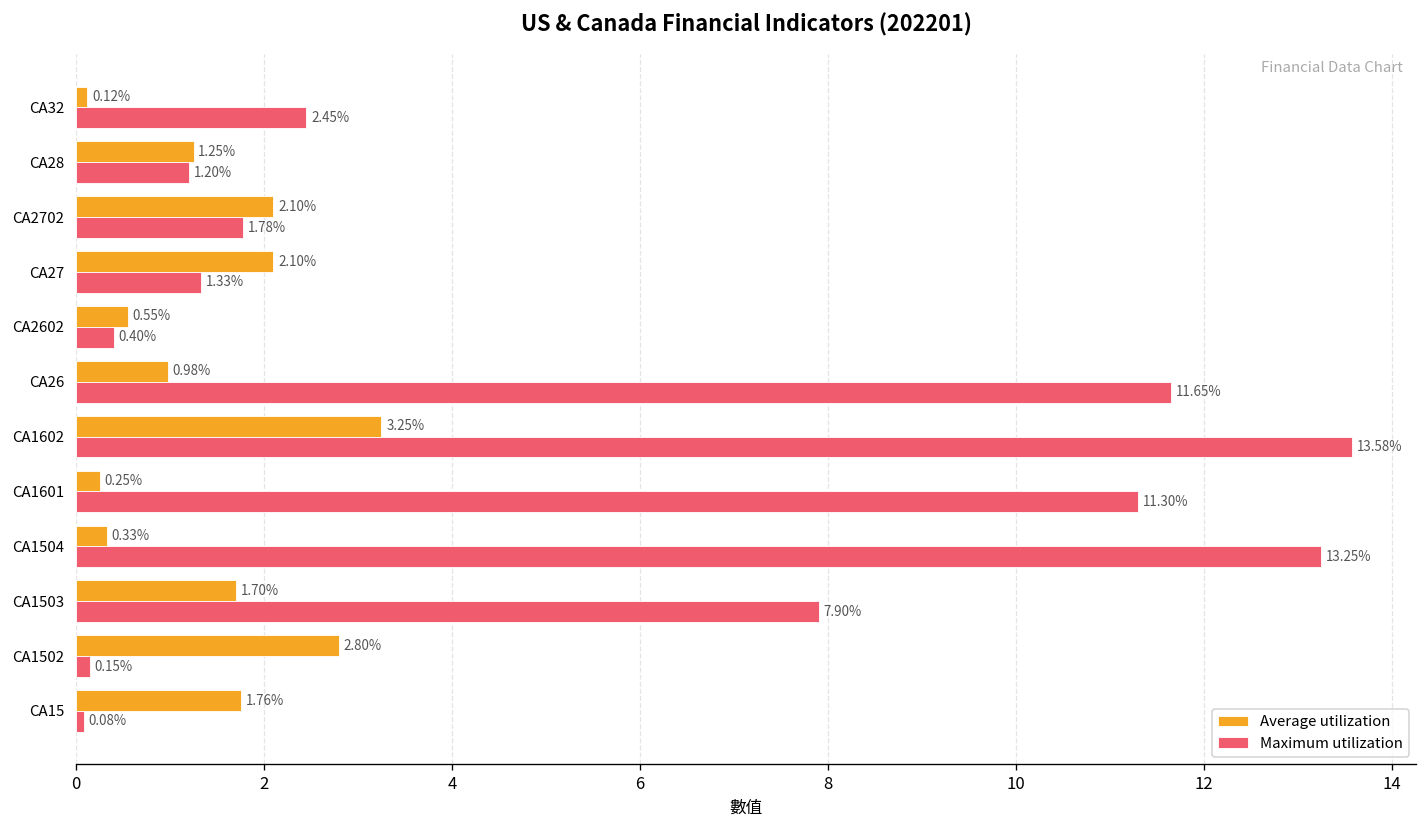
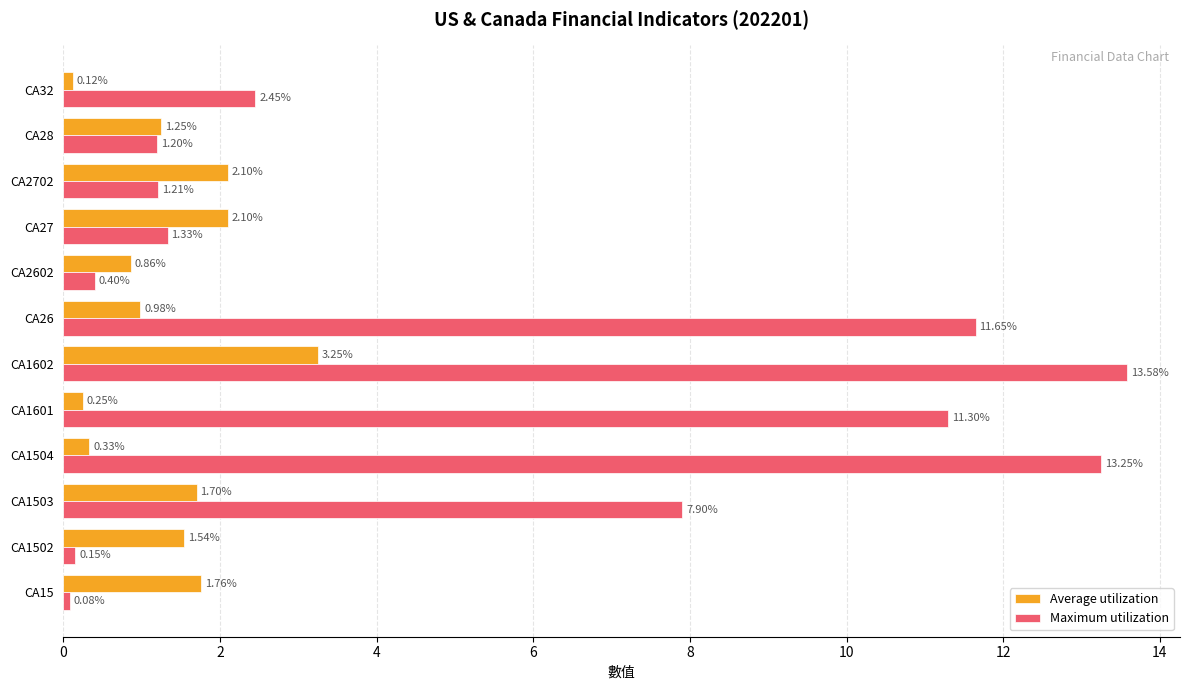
  {
    "Average utilization": {
      "CA32": "0.12%",
      "CA28": "1.25%",
      "CA2702": "2.10%",
      "CA27": "2.10%",
-     "CA2602": "0.55%",
+     "CA2602": "0.86%",
      "CA26": "0.98%",
      "CA1602": "3.25%",
      "CA1601": "0.25%",
      "CA1504": "0.33%",
      "CA1503": "1.70%",
-     "CA1502": "2.80%",
+     "CA1502": "1.54%",
      "CA15": "1.76%"
    },
    "Maximum utilization": {
      "CA32": "2.45%",
      "CA28": "1.20%",
-     "CA2702": "1.78%",
+     "CA2702": "1.21%",
      "CA27": "1.33%",
      "CA2602": "0.40%",
      "CA26": "11.65%",
      "CA1602": "13.58%",
      "CA1601": "11.30%",
      "CA1504": "13.25%",
      "CA1503": "7.90%",
      "CA1502": "0.15%",
      "CA15": "0.08%"
    }
  }
